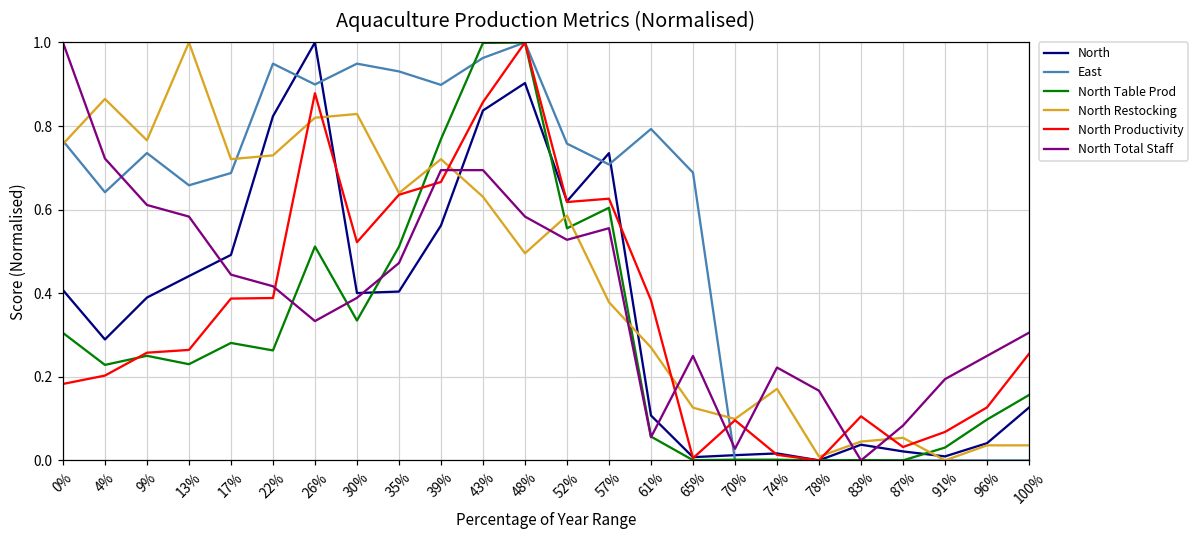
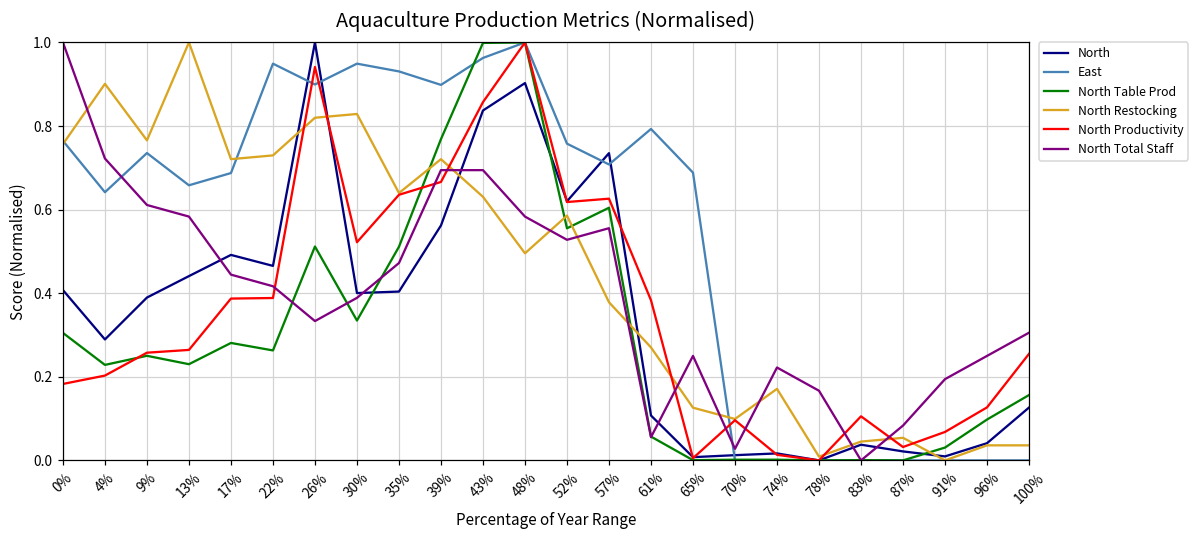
  {
    "North": {
      "0%": 0.41,
      "4%": 0.29,
      "9%": 0.39,
      "13%": 0.44,
      "17%": 0.49,
-     "22%": 0.82,
+     "22%": 0.47,
      "26%": 1.00,
      "30%": 0.40,
      "35%": 0.40,
      "39%": 0.56,
      "43%": 0.84,
      "48%": 0.90,
      "57%": 0.74,
      "61%": 0.11,
      "70%": 0.01,
      "83%": 0.04,
      "87%": 0.02,
      "91%": 0.01,
      "100%": 0.13
    },
    "East": {
      "0%": 0.76,
      "4%": 0.64,
      "9%": 0.74,
      "13%": 0.66,
      "17%": 0.69,
      "22%": 0.95,
      "26%": 0.90,
      "30%": 0.95,
      "35%": 0.93,
      "39%": 0.90,
      "43%": 0.96,
      "52%": 0.76,
      "57%": 0.71,
      "61%": 0.79,
      "65%": 0.69,
      "96%": 0.00,
      "100%": 0.00
    },
    "North Table Prod": {
      "0%": 0.31,
      "4%": 0.23,
      "9%": 0.25,
      "13%": 0.23,
      "17%": 0.28,
      "22%": 0.26,
      "26%": 0.51,
      "30%": 0.33,
      "35%": 0.51,
      "39%": 0.77,
      "43%": 1.00,
      "52%": 0.56,
      "57%": 0.60,
      "91%": 0.03,
      "96%": 0.10,
      "100%": 0.16
    },
    "North Restocking": {
      "0%": 0.76,
-     "4%": 0.86,
+     "4%": 0.90,
      "9%": 0.77,
      "13%": 1.00,
      "17%": 0.72,
      "22%": 0.73,
      "26%": 0.82,
      "30%": 0.83,
      "39%": 0.72,
      "43%": 0.63,
      "48%": 0.50,
      "52%": 0.59,
      "57%": 0.38,
      "61%": 0.27,
      "65%": 0.13,
      "74%": 0.17,
      "78%": 0.01,
      "83%": 0.05,
      "87%": 0.05,
      "100%": 0.04
    },
    "North Productivity": {
      "0%": 0.18,
      "4%": 0.20,
      "9%": 0.26,
      "13%": 0.26,
      "17%": 0.39,
      "22%": 0.39,
-     "26%": 0.88,
+     "26%": 0.94,
      "30%": 0.52,
      "39%": 0.67,
      "43%": 0.86,
      "57%": 0.63,
      "61%": 0.38,
      "83%": 0.11,
      "87%": 0.03,
      "91%": 0.07,
      "96%": 0.13,
      "100%": 0.26
    },
    "North Total Staff": {
      "0%": 1.00,
      "4%": 0.72,
      "9%": 0.61,
      "13%": 0.58,
      "17%": 0.44,
      "22%": 0.42,
      "26%": 0.33,
      "30%": 0.39,
      "35%": 0.47,
      "39%": 0.69,
      "43%": 0.69,
      "48%": 0.58,
      "52%": 0.53,
      "57%": 0.56,
      "65%": 0.25,
      "70%": 0.03,
      "74%": 0.22,
      "78%": 0.17,
      "87%": 0.08,
      "91%": 0.19,
      "96%": 0.25,
      "100%": 0.31
    }
  }
